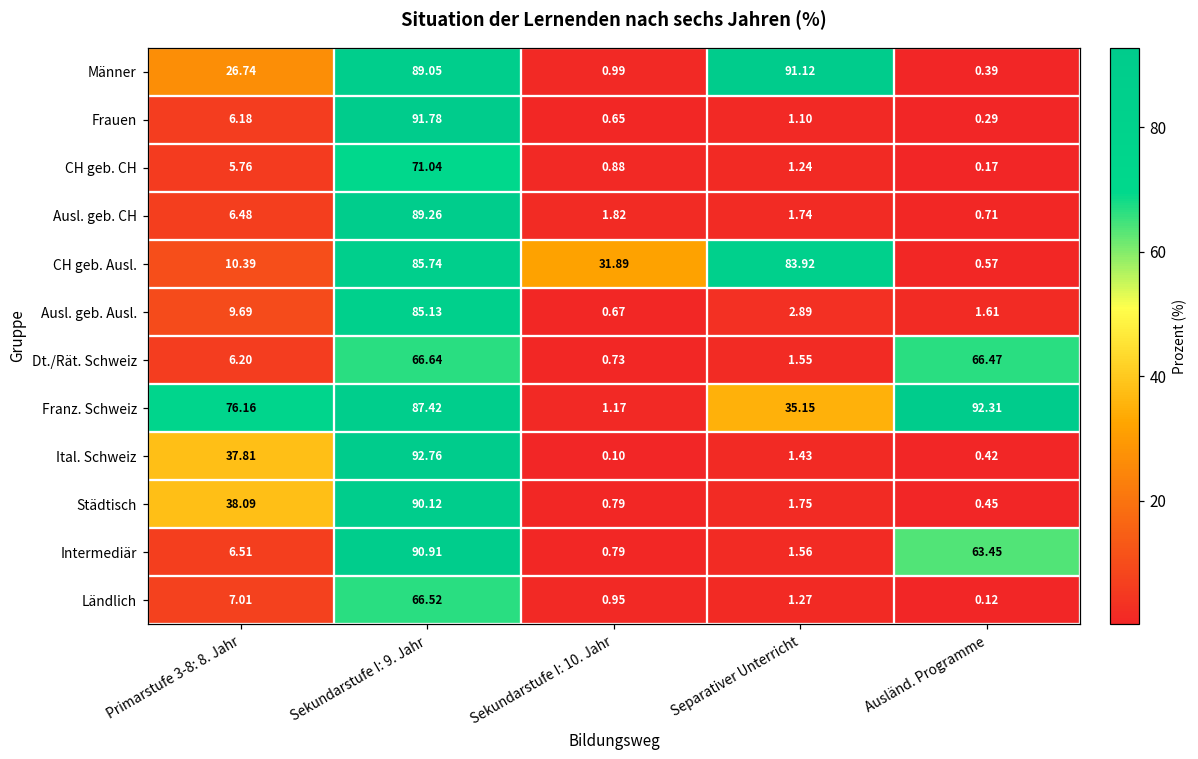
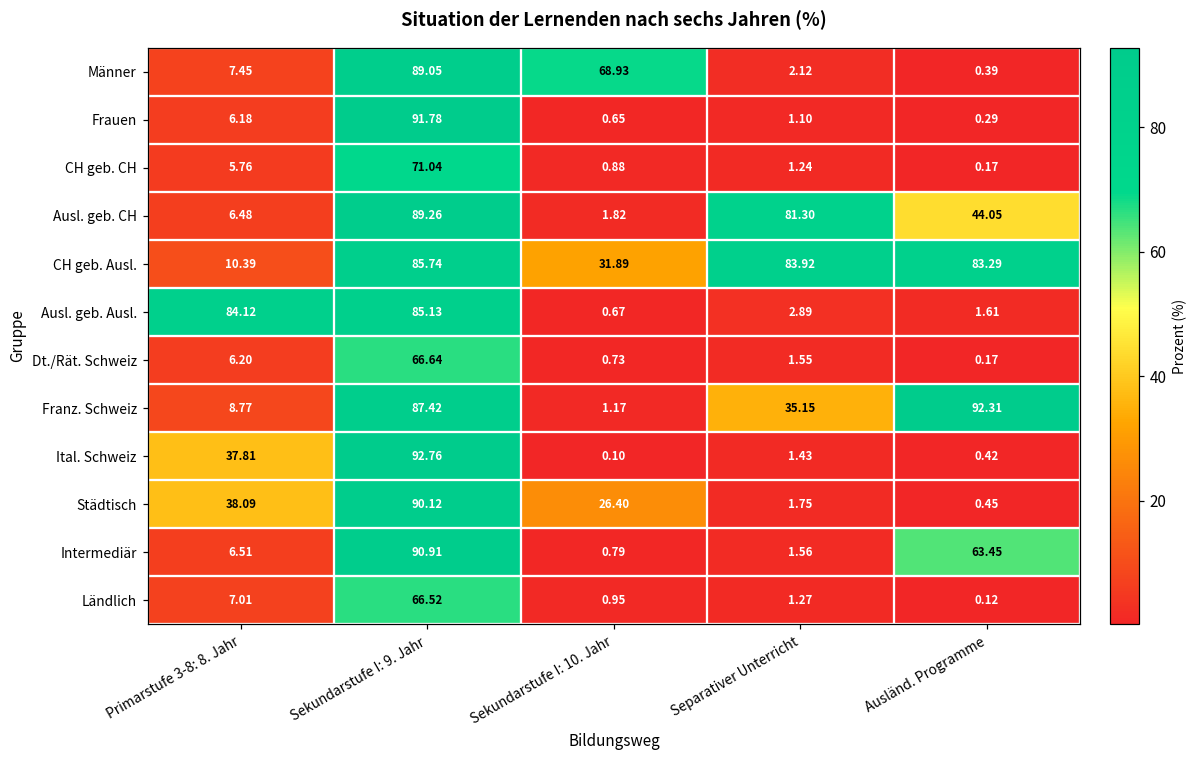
  {
    "Männer": {
-     "Primarstufe 3-8: 8. Jahr": 26.74,
+     "Primarstufe 3-8: 8. Jahr": 7.45,
      "Sekundarstufe I: 9. Jahr": 89.05,
-     "Sekundarstufe I: 10. Jahr": 0.99,
-     "Separativer Unterricht": 91.12,
+     "Sekundarstufe I: 10. Jahr": 68.93,
+     "Separativer Unterricht": 2.12,
      "Ausländ. Programme": 0.39
    },
    "Frauen": {
      "Primarstufe 3-8: 8. Jahr": 6.18,
      "Sekundarstufe I: 9. Jahr": 91.78,
      "Sekundarstufe I: 10. Jahr": 0.65,
      "Separativer Unterricht": 1.10,
      "Ausländ. Programme": 0.29
    },
    "CH geb. CH": {
      "Primarstufe 3-8: 8. Jahr": 5.76,
      "Sekundarstufe I: 9. Jahr": 71.04,
      "Sekundarstufe I: 10. Jahr": 0.88,
      "Separativer Unterricht": 1.24,
      "Ausländ. Programme": 0.17
    },
    "Ausl. geb. CH": {
      "Primarstufe 3-8: 8. Jahr": 6.48,
      "Sekundarstufe I: 9. Jahr": 89.26,
      "Sekundarstufe I: 10. Jahr": 1.82,
-     "Separativer Unterricht": 1.74,
-     "Ausländ. Programme": 0.71
+     "Separativer Unterricht": 81.30,
+     "Ausländ. Programme": 44.05
    },
    "CH geb. Ausl.": {
      "Primarstufe 3-8: 8. Jahr": 10.39,
      "Sekundarstufe I: 9. Jahr": 85.74,
      "Sekundarstufe I: 10. Jahr": 31.89,
      "Separativer Unterricht": 83.92,
-     "Ausländ. Programme": 0.57
+     "Ausländ. Programme": 83.29
    },
    "Ausl. geb. Ausl.": {
-     "Primarstufe 3-8: 8. Jahr": 9.69,
+     "Primarstufe 3-8: 8. Jahr": 84.12,
      "Sekundarstufe I: 9. Jahr": 85.13,
      "Sekundarstufe I: 10. Jahr": 0.67,
      "Separativer Unterricht": 2.89,
      "Ausländ. Programme": 1.61
    },
    "Dt./Rät. Schweiz": {
      "Primarstufe 3-8: 8. Jahr": 6.20,
      "Sekundarstufe I: 9. Jahr": 66.64,
      "Sekundarstufe I: 10. Jahr": 0.73,
      "Separativer Unterricht": 1.55,
-     "Ausländ. Programme": 66.47
+     "Ausländ. Programme": 0.17
    },
    "Franz. Schweiz": {
-     "Primarstufe 3-8: 8. Jahr": 76.16,
+     "Primarstufe 3-8: 8. Jahr": 8.77,
      "Sekundarstufe I: 9. Jahr": 87.42,
      "Sekundarstufe I: 10. Jahr": 1.17,
      "Separativer Unterricht": 35.15,
      "Ausländ. Programme": 92.31
    },
    "Ital. Schweiz": {
      "Primarstufe 3-8: 8. Jahr": 37.81,
      "Sekundarstufe I: 9. Jahr": 92.76,
      "Sekundarstufe I: 10. Jahr": 0.10,
      "Separativer Unterricht": 1.43,
      "Ausländ. Programme": 0.42
    },
    "Städtisch": {
      "Primarstufe 3-8: 8. Jahr": 38.09,
      "Sekundarstufe I: 9. Jahr": 90.12,
-     "Sekundarstufe I: 10. Jahr": 0.79,
+     "Sekundarstufe I: 10. Jahr": 26.40,
      "Separativer Unterricht": 1.75,
      "Ausländ. Programme": 0.45
    },
    "Intermediär": {
      "Primarstufe 3-8: 8. Jahr": 6.51,
      "Sekundarstufe I: 9. Jahr": 90.91,
      "Sekundarstufe I: 10. Jahr": 0.79,
      "Separativer Unterricht": 1.56,
      "Ausländ. Programme": 63.45
    },
    "Ländlich": {
      "Primarstufe 3-8: 8. Jahr": 7.01,
      "Sekundarstufe I: 9. Jahr": 66.52,
      "Sekundarstufe I: 10. Jahr": 0.95,
      "Separativer Unterricht": 1.27,
      "Ausländ. Programme": 0.12
    }
  }
